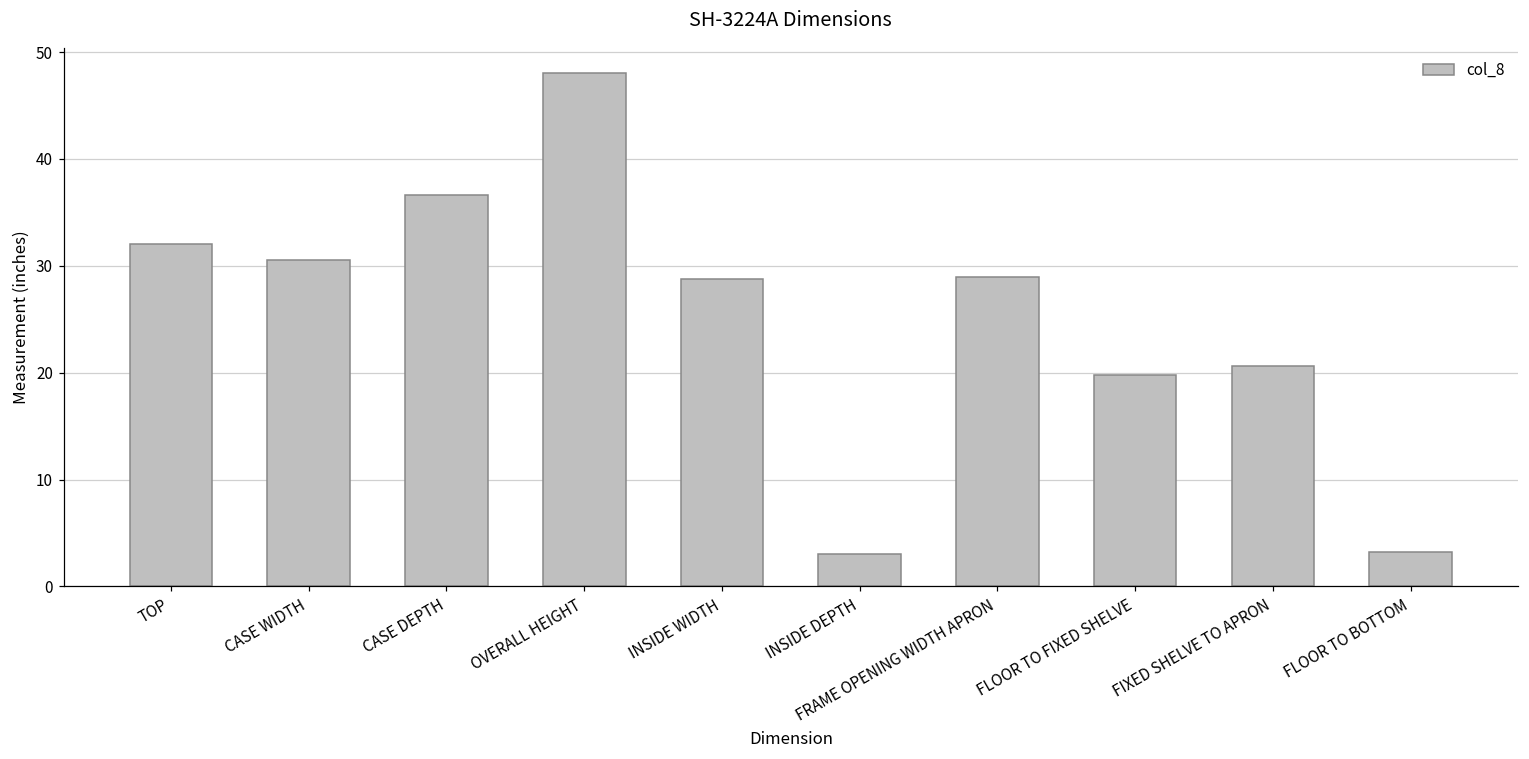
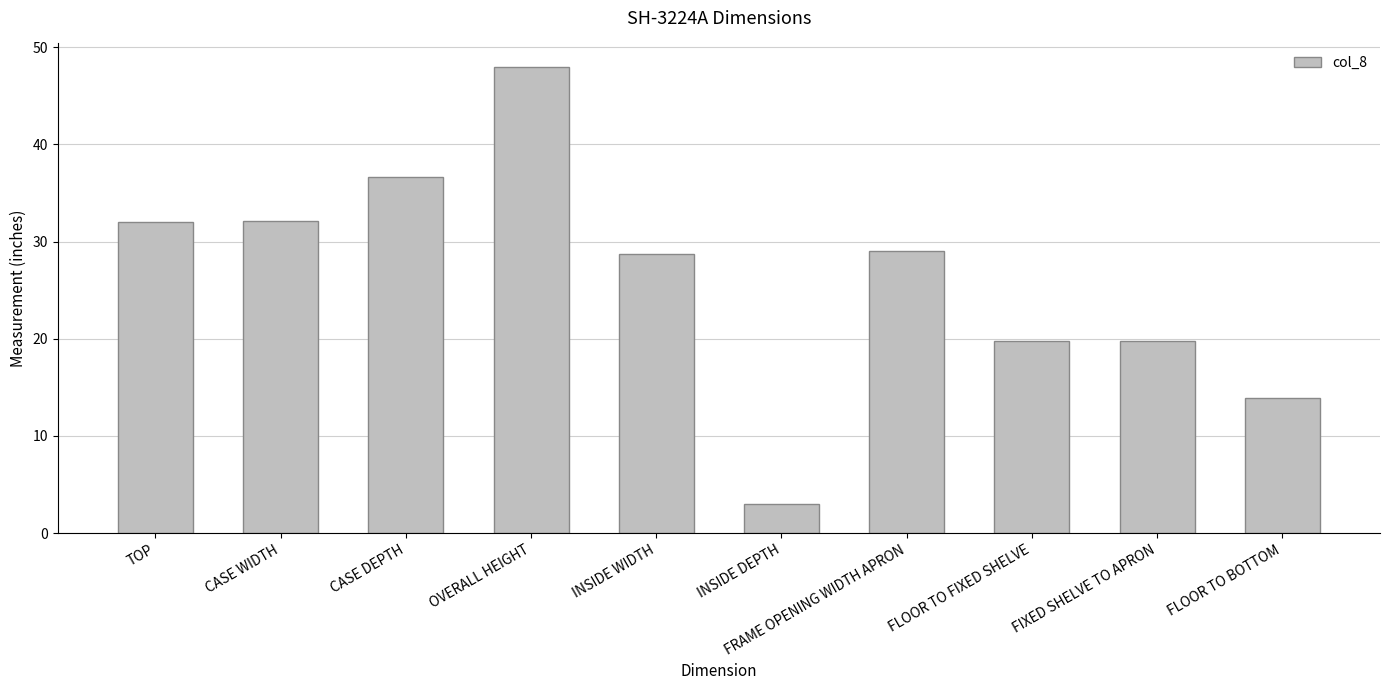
  {
    "TOP": 32,
-   "CASE WIDTH": 31,
+   "CASE WIDTH": 32,
    "CASE DEPTH": 37,
    "OVERALL HEIGHT": 48,
    "INSIDE WIDTH": 29,
    "INSIDE DEPTH": 3,
    "FRAME OPENING WIDTH APRON": 29,
    "FLOOR TO FIXED SHELVE": 20,
-   "FIXED SHELVE TO APRON": 21,
-   "FLOOR TO BOTTOM": 3
+   "FIXED SHELVE TO APRON": 20,
+   "FLOOR TO BOTTOM": 14
  }
